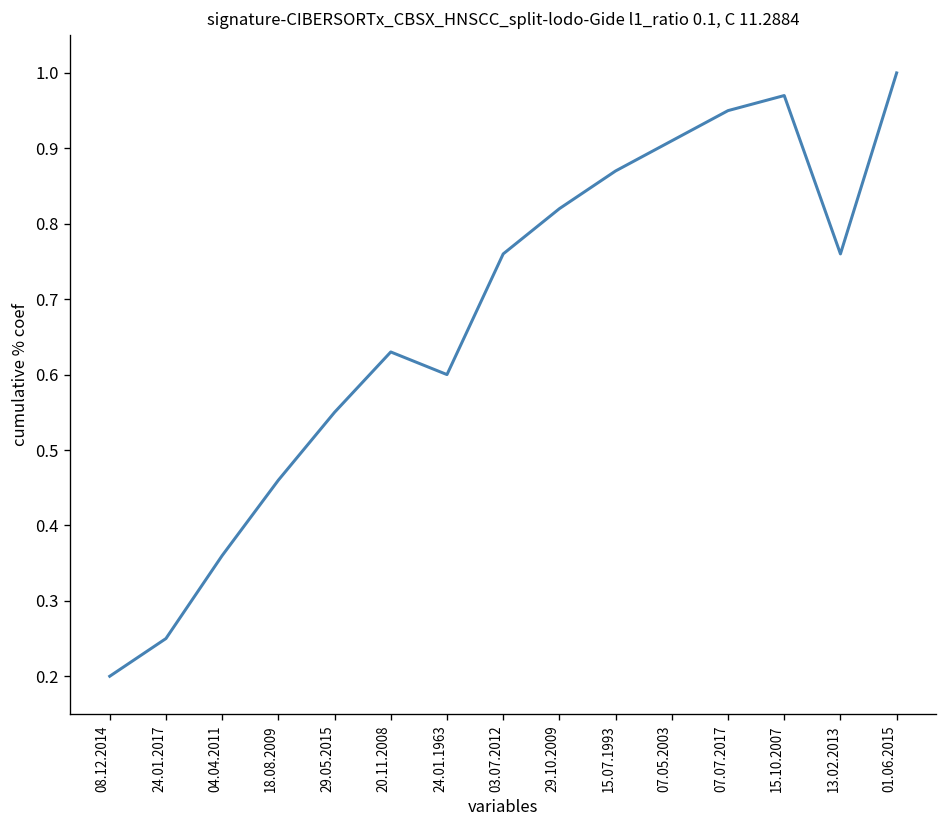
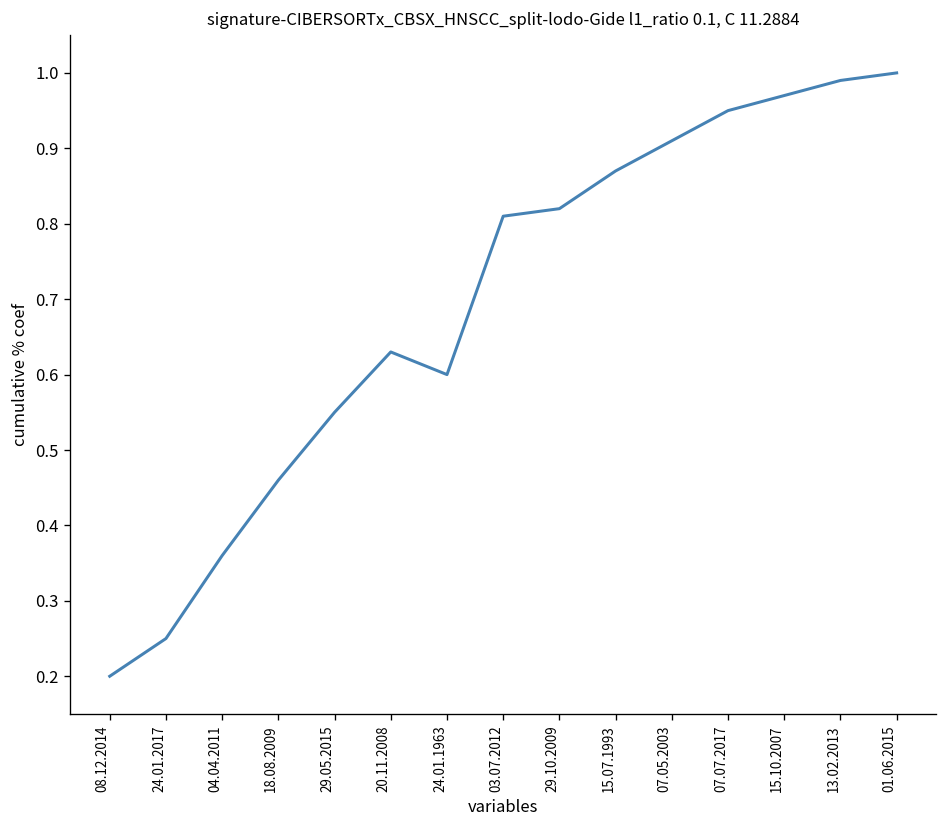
  {
    "08.12.2014": 0.20,
    "24.01.2017": 0.25,
    "04.04.2011": 0.36,
    "18.08.2009": 0.46,
    "29.05.2015": 0.55,
    "20.11.2008": 0.63,
    "24.01.1963": 0.60,
-   "03.07.2012": 0.76,
+   "03.07.2012": 0.81,
    "29.10.2009": 0.82,
    "15.07.1993": 0.87,
    "07.05.2003": 0.91,
    "07.07.2017": 0.95,
    "15.10.2007": 0.97,
-   "13.02.2013": 0.76,
+   "13.02.2013": 0.99,
    "01.06.2015": 1.00
  }
